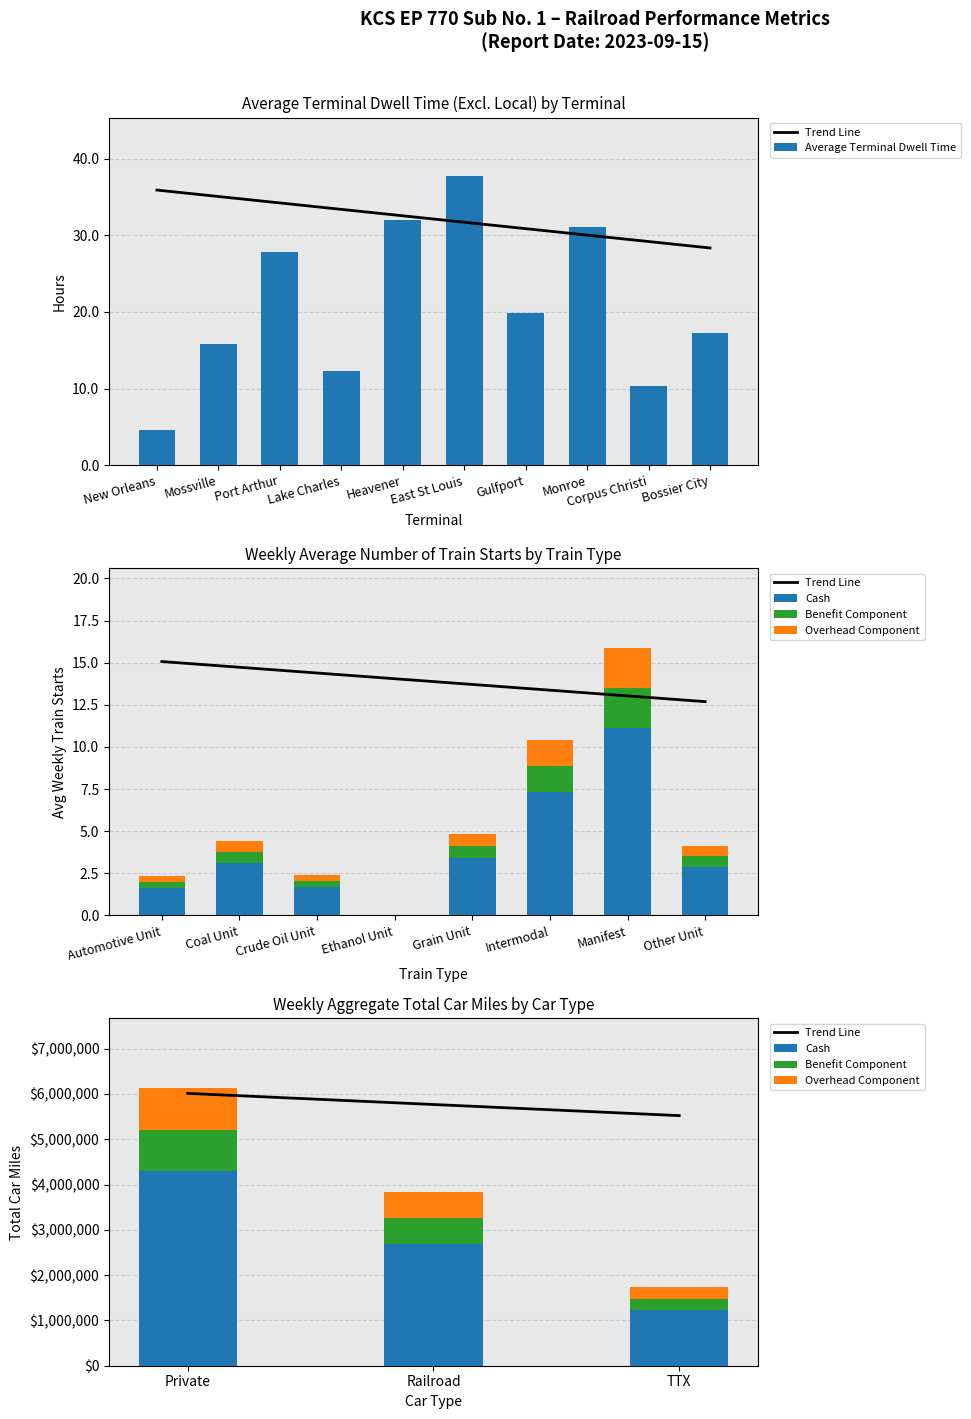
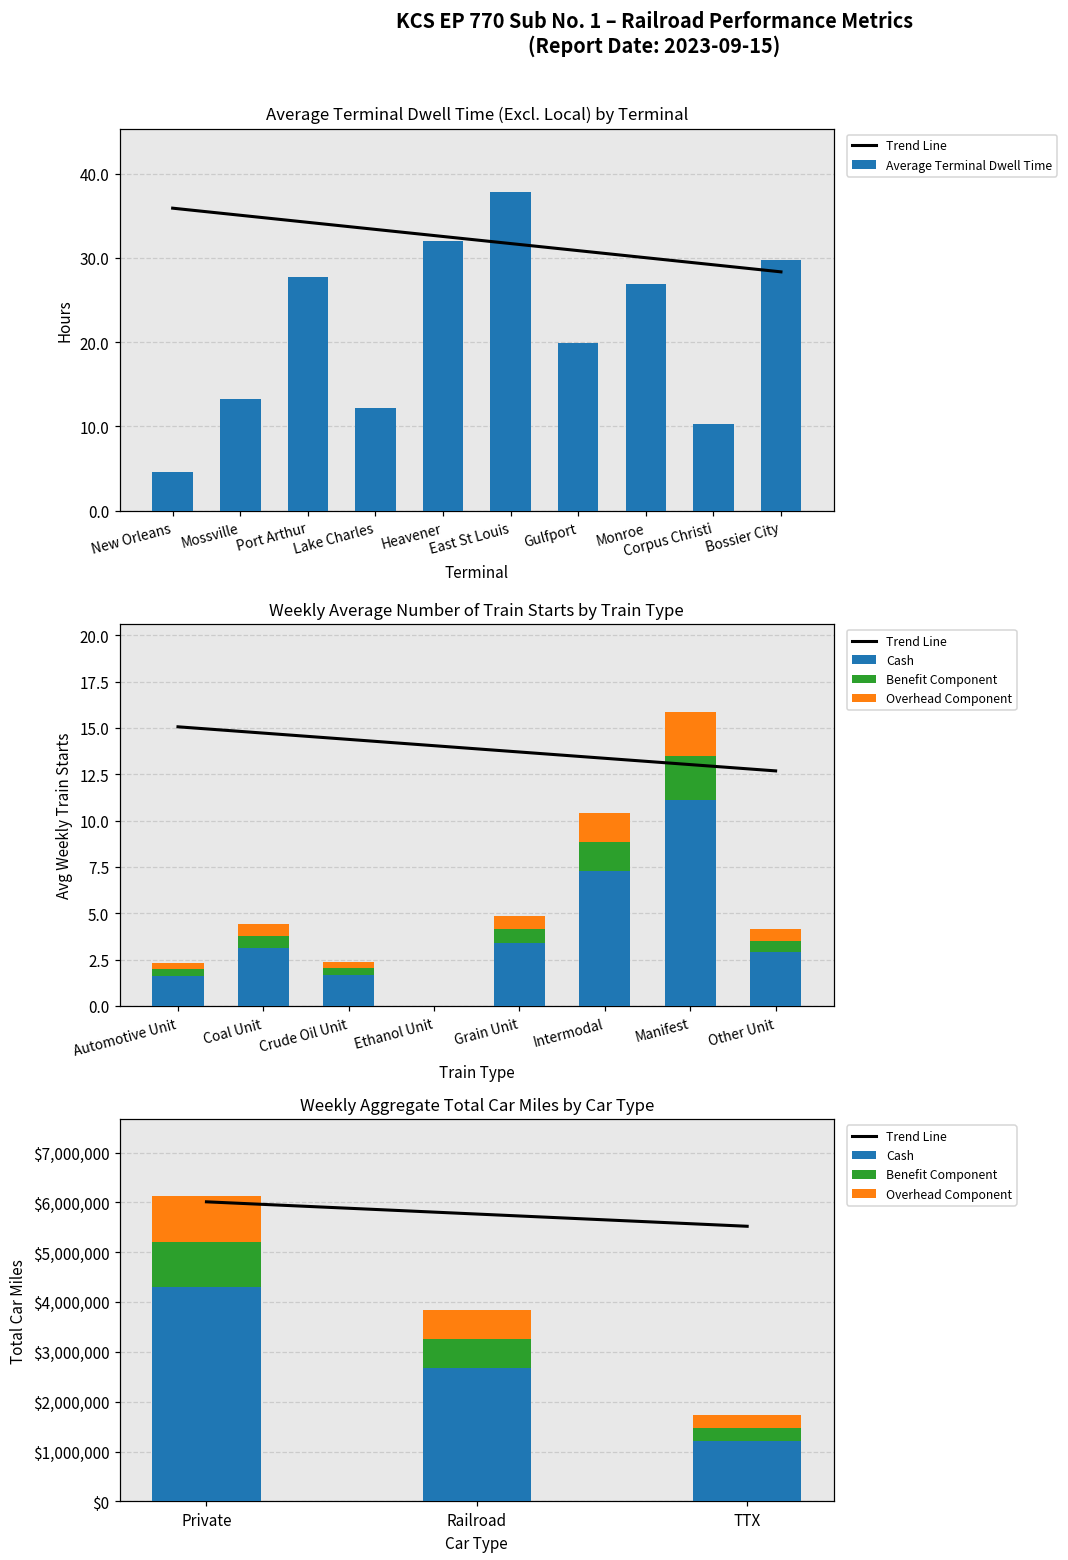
  {
    "Average Terminal Dwell Time (Excl. Local) by Terminal": {
      "Average Terminal Dwell Time": {
        "New Orleans": "5",
-       "Mossville": "16",
+       "Mossville": "13",
        "Port Arthur": "28",
        "Lake Charles": "12",
        "Heavener": "32",
        "East St Louis": "38",
        "Gulfport": "20",
-       "Monroe": "31",
+       "Monroe": "27",
        "Corpus Christi": "10",
-       "Bossier City": "17"
+       "Bossier City": "30"
      },
      "Trend Line": {
        "New Orleans": "36",
        "Mossville": "35",
        "Port Arthur": "34",
        "Lake Charles": "33",
        "Heavener": "33",
        "East St Louis": "32",
        "Gulfport": "31",
        "Monroe": "30",
        "Corpus Christi": "29",
        "Bossier City": "28"
      }
    },
    "Weekly Average Number of Train Starts by Train Type": {
      "Trend Line": {
        "Automotive Unit": "15.1",
        "Coal Unit": "14.7",
        "Crude Oil Unit": "14.4",
        "Ethanol Unit": "14.0",
        "Grain Unit": "13.7",
        "Intermodal": "13.4",
        "Manifest": "13.0",
        "Other Unit": "12.7"
      },
      "Cash": {
        "Automotive Unit": "1.6",
        "Coal Unit": "3.1",
        "Crude Oil Unit": "1.7",
        "Ethanol Unit": "0.0",
        "Grain Unit": "3.4",
        "Intermodal": "7.3",
        "Manifest": "11.1",
        "Other Unit": "2.9"
      },
      "Benefit Component": {
        "Automotive Unit": "0.3",
        "Coal Unit": "0.7",
        "Crude Oil Unit": "0.4",
        "Ethanol Unit": "0.0",
        "Grain Unit": "0.7",
        "Intermodal": "1.6",
        "Manifest": "2.4",
        "Other Unit": "0.6"
      }
    },
    "Weekly Aggregate Total Car Miles by Car Type": {
      "Trend Line": {
        "Private": "$6,000,000",
        "Railroad": "$5,800,000",
        "TTX": "$5,500,000"
      },
      "Cash": {
        "Private": "$4,300,000",
        "Railroad": "$2,700,000",
        "TTX": "$1,200,000"
      },
      "Benefit Component": {
        "Private": "$900,000",
        "Railroad": "$600,000",
        "TTX": "$300,000"
      }
    }
  }
